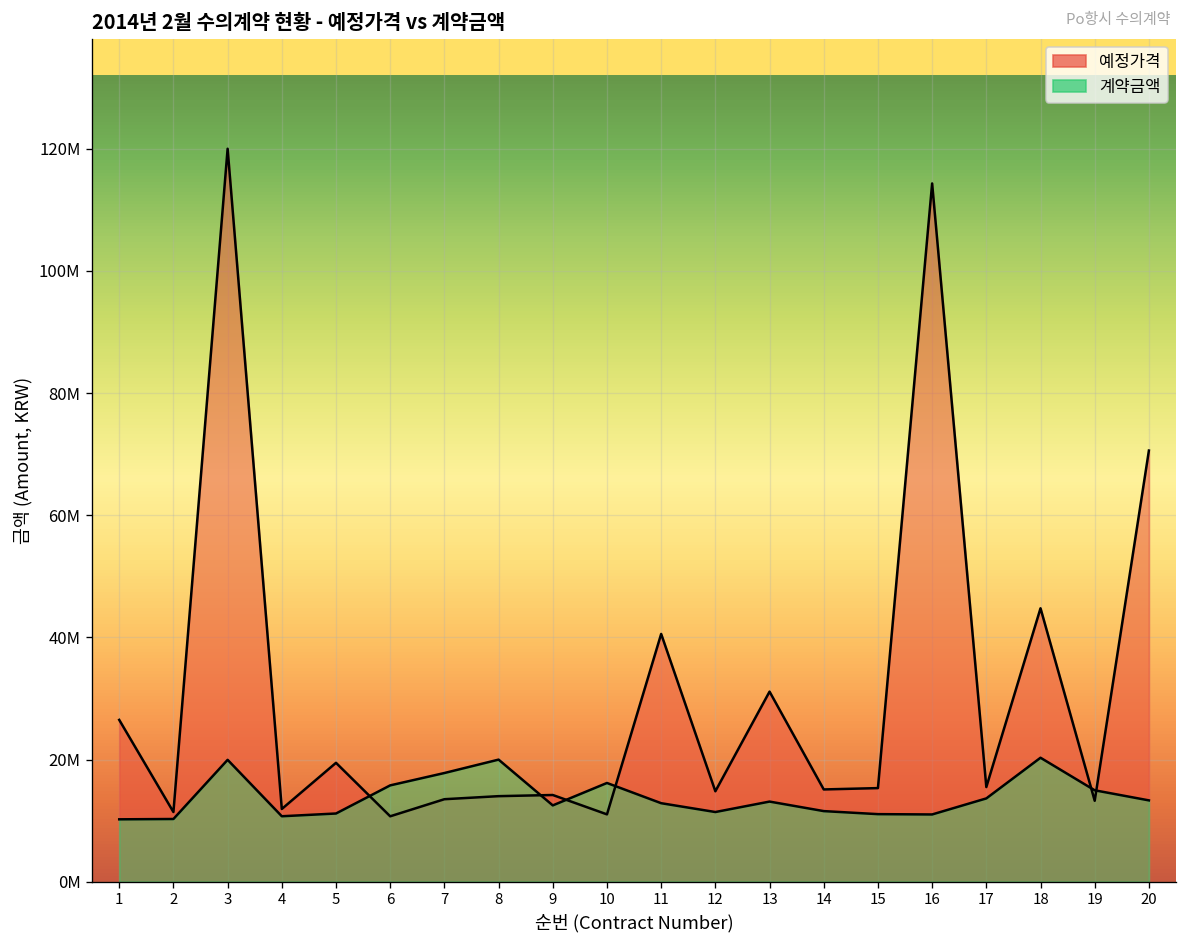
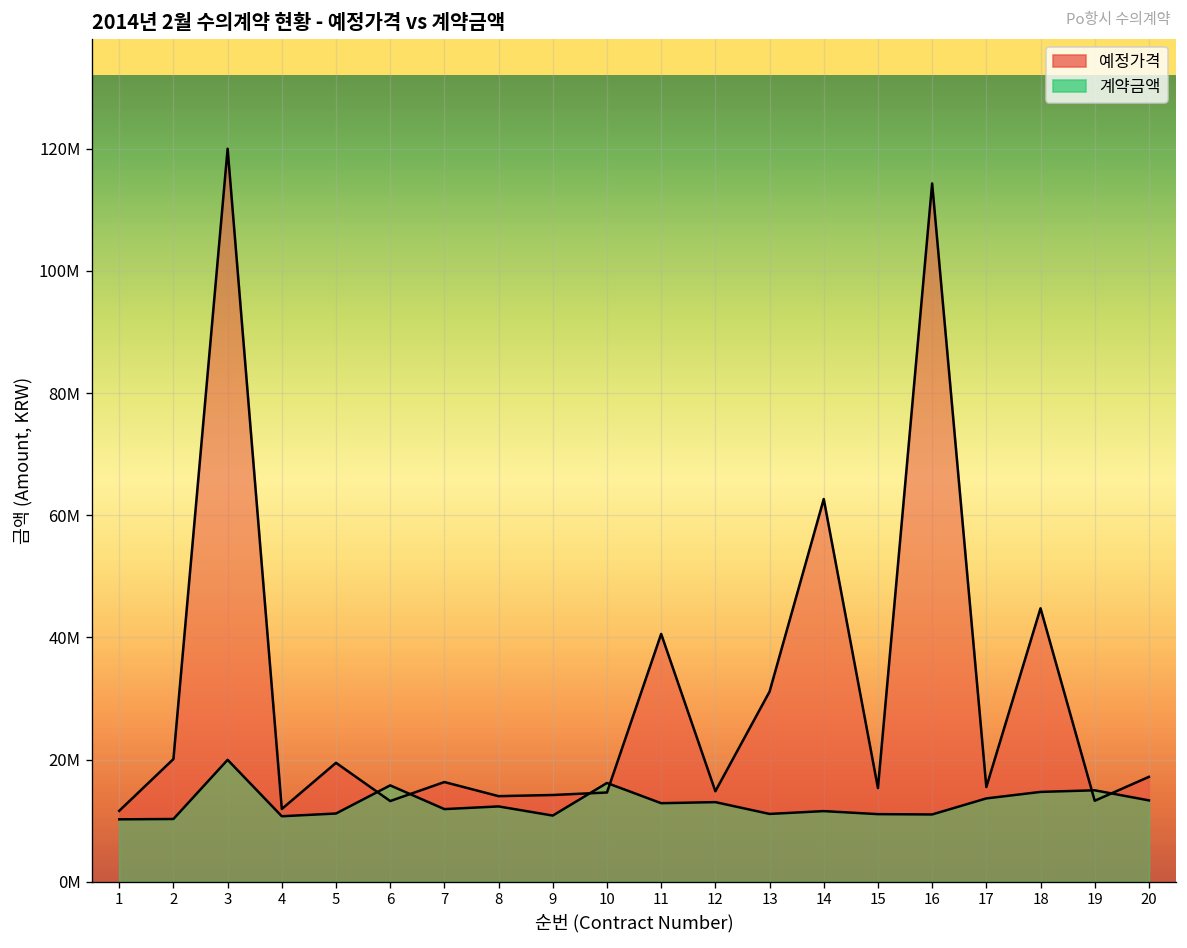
  {
    "예정가격": {
-     "1": 26000000,
-     "2": 11000000,
+     "1": 12000000,
+     "2": 20000000,
      "3": 120000000,
      "4": 12000000,
      "5": 19000000,
-     "6": 11000000,
-     "7": 14000000,
+     "6": 13000000,
+     "7": 16000000,
      "8": 14000000,
      "9": 14000000,
-     "10": 11000000,
+     "10": 15000000,
      "11": 41000000,
      "12": 15000000,
      "13": 31000000,
-     "14": 15000000,
+     "14": 63000000,
      "15": 15000000,
      "16": 114000000,
      "17": 15000000,
      "18": 45000000,
      "19": 13000000,
-     "20": 71000000
+     "20": 17000000
    },
    "계약금액": {
      "1": 10000000,
      "2": 10000000,
      "3": 20000000,
      "4": 11000000,
      "5": 11000000,
      "6": 16000000,
-     "7": 18000000,
-     "8": 20000000,
-     "9": 12000000,
+     "7": 12000000,
+     "8": 12000000,
+     "9": 11000000,
      "10": 16000000,
      "11": 13000000,
-     "12": 11000000,
-     "13": 13000000,
+     "12": 13000000,
+     "13": 11000000,
      "14": 12000000,
      "15": 11000000,
      "16": 11000000,
      "17": 14000000,
-     "18": 20000000,
+     "18": 15000000,
      "19": 15000000,
      "20": 13000000
    }
  }
